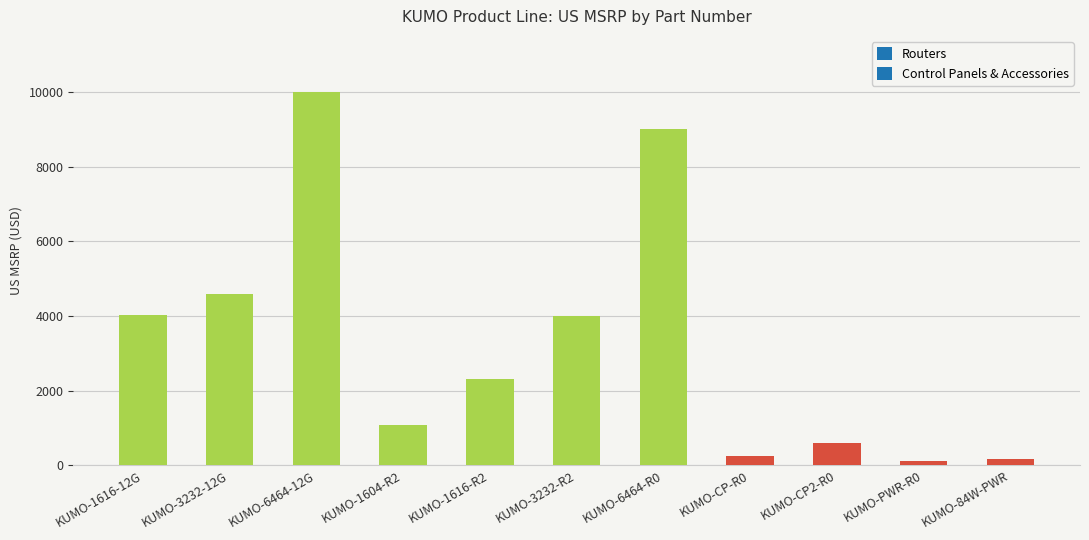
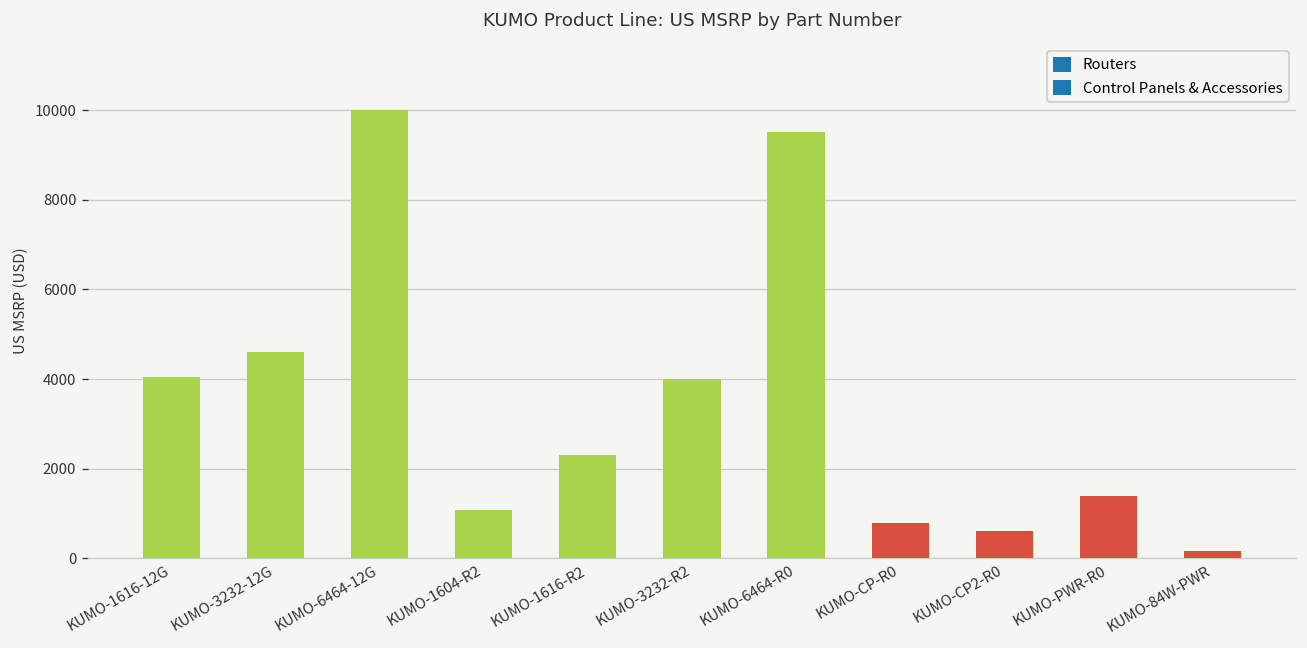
  {
    "KUMO-1616-12G": 4000,
    "KUMO-3232-12G": 4600,
    "KUMO-6464-12G": 10000,
    "KUMO-1604-R2": 1100,
    "KUMO-1616-R2": 2300,
    "KUMO-3232-R2": 4000,
-   "KUMO-6464-R0": 9000,
-   "KUMO-CP-R0": 200,
+   "KUMO-6464-R0": 9500,
+   "KUMO-CP-R0": 800,
    "KUMO-CP2-R0": 600,
-   "KUMO-PWR-R0": 100,
+   "KUMO-PWR-R0": 1400,
    "KUMO-84W-PWR": 200
  }
